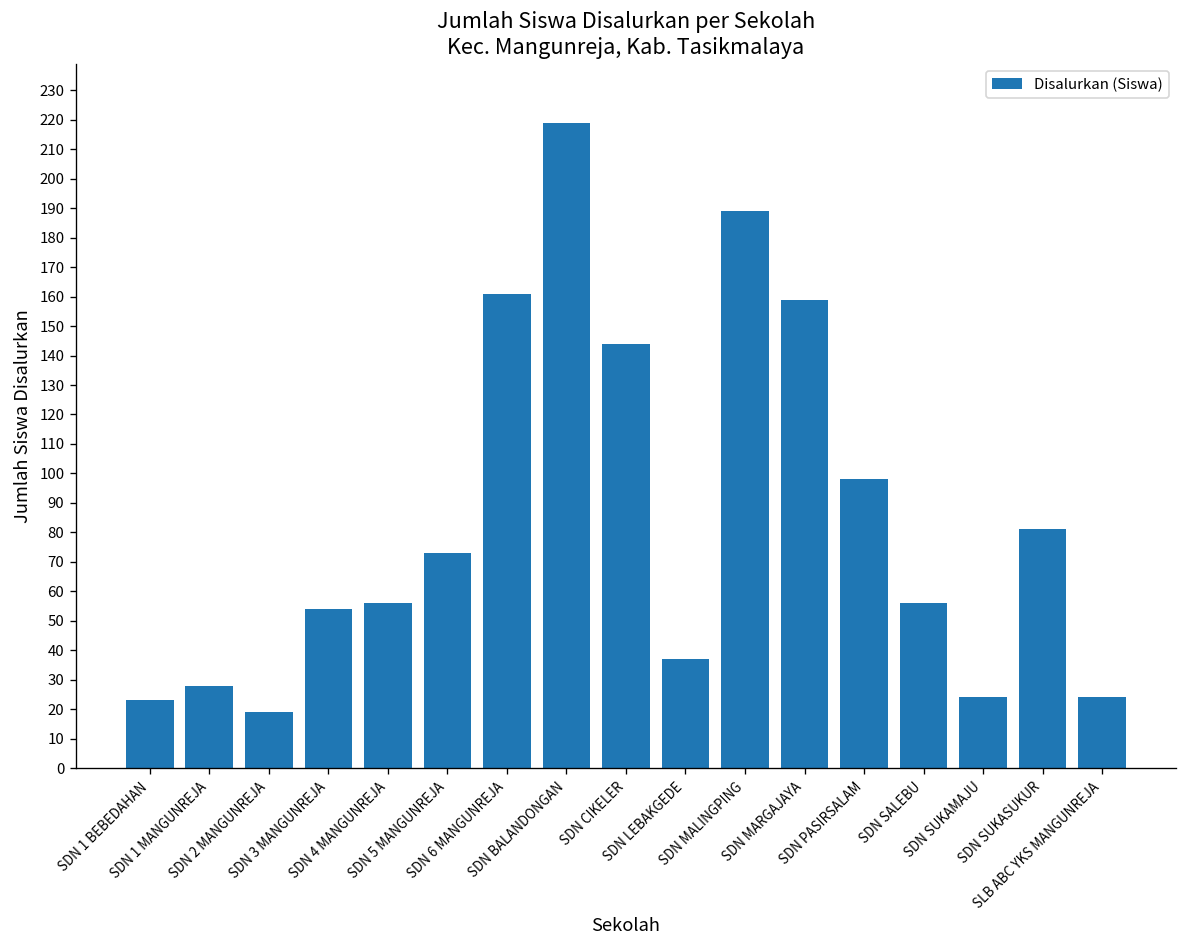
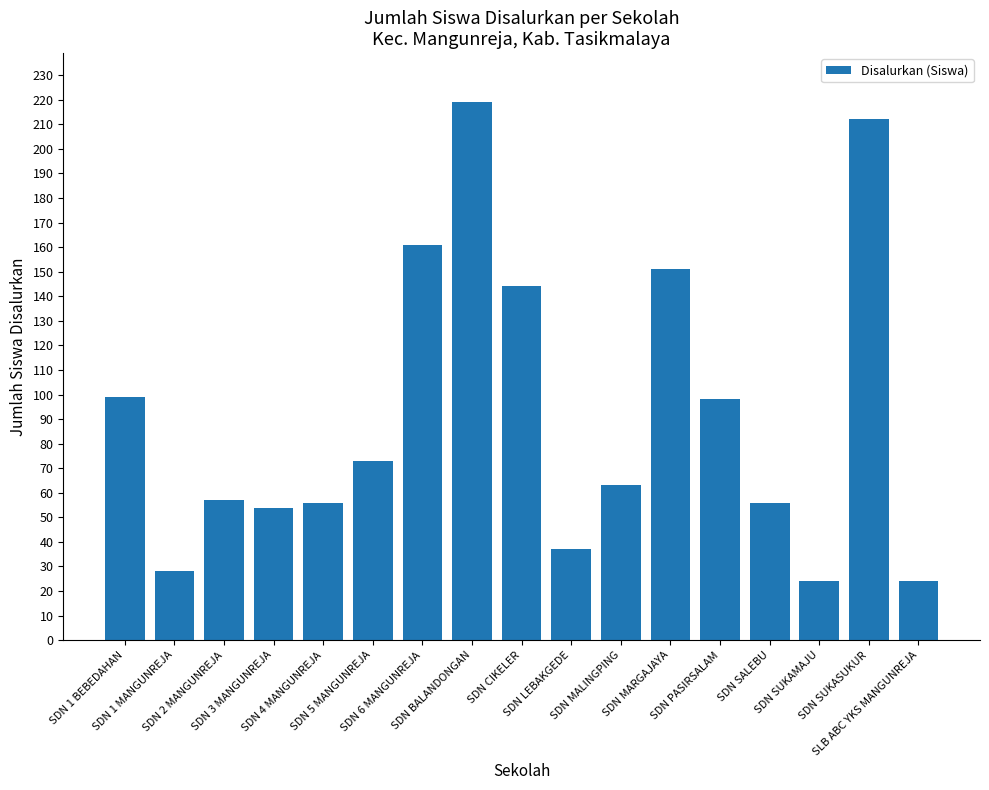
  {
-   "SDN 1 BEBEDAHAN": 23,
+   "SDN 1 BEBEDAHAN": 99,
    "SDN 1 MANGUNREJA": 28,
-   "SDN 2 MANGUNREJA": 19,
+   "SDN 2 MANGUNREJA": 57,
    "SDN 3 MANGUNREJA": 54,
    "SDN 4 MANGUNREJA": 56,
    "SDN 5 MANGUNREJA": 73,
    "SDN 6 MANGUNREJA": 161,
    "SDN BALANDONGAN": 219,
    "SDN CIKELER": 144,
    "SDN LEBAKGEDE": 37,
-   "SDN MALINGPING": 189,
-   "SDN MARGAJAYA": 159,
+   "SDN MALINGPING": 63,
+   "SDN MARGAJAYA": 151,
    "SDN PASIRSALAM": 98,
    "SDN SALEBU": 56,
    "SDN SUKAMAJU": 24,
-   "SDN SUKASUKUR": 81,
+   "SDN SUKASUKUR": 212,
    "SLB ABC YKS MANGUNREJA": 24
  }
